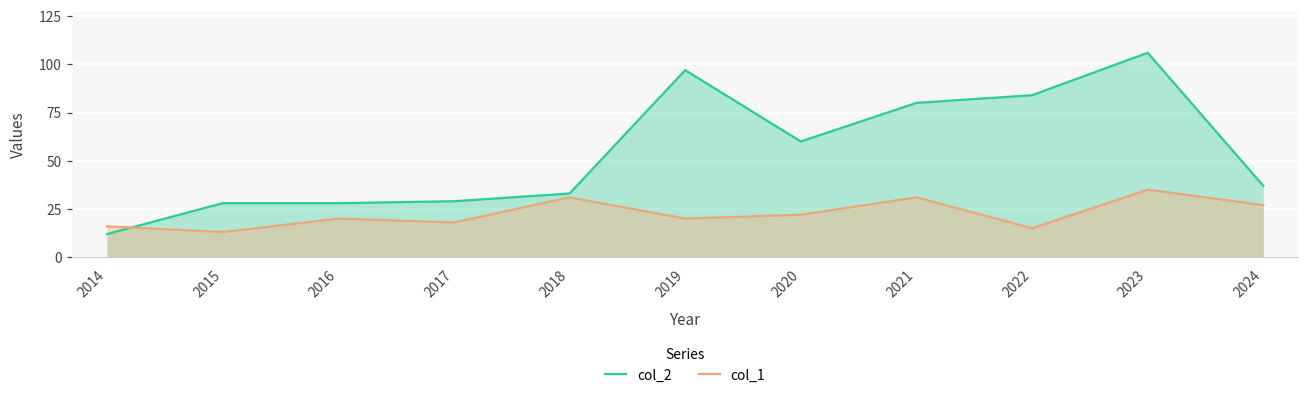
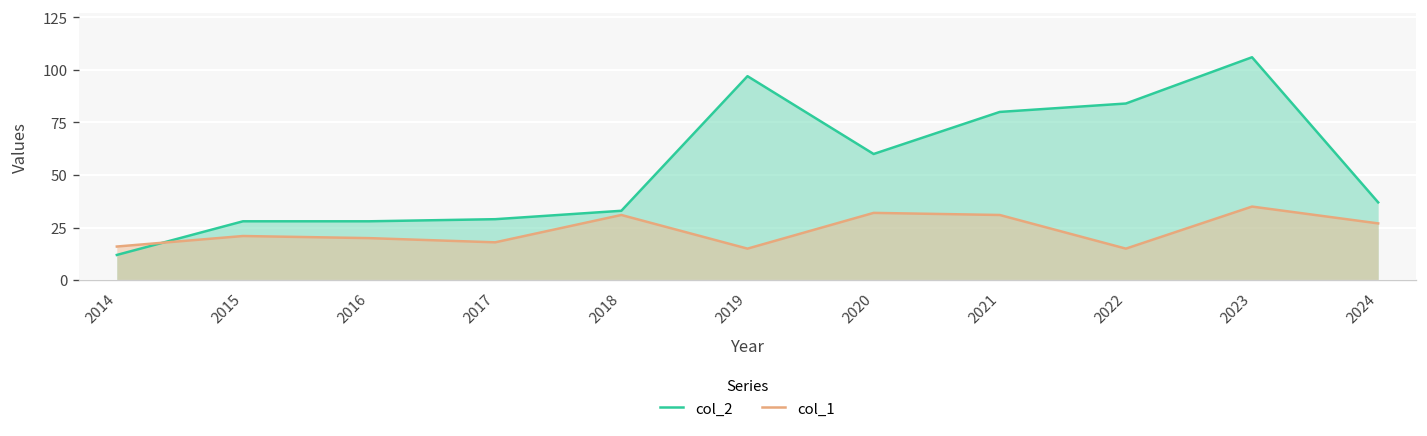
  {
    "col_2": {
      "2014": 12,
      "2015": 28,
      "2016": 28,
      "2017": 29,
      "2018": 33,
      "2019": 97,
      "2020": 60,
      "2021": 80,
      "2022": 84,
      "2023": 106,
      "2024": 37
    },
    "col_1": {
      "2014": 16,
-     "2015": 13,
+     "2015": 21,
      "2016": 20,
      "2017": 18,
      "2018": 31,
-     "2019": 20,
-     "2020": 22,
+     "2019": 15,
+     "2020": 32,
      "2021": 31,
      "2022": 15,
      "2023": 35,
      "2024": 27
    }
  }
